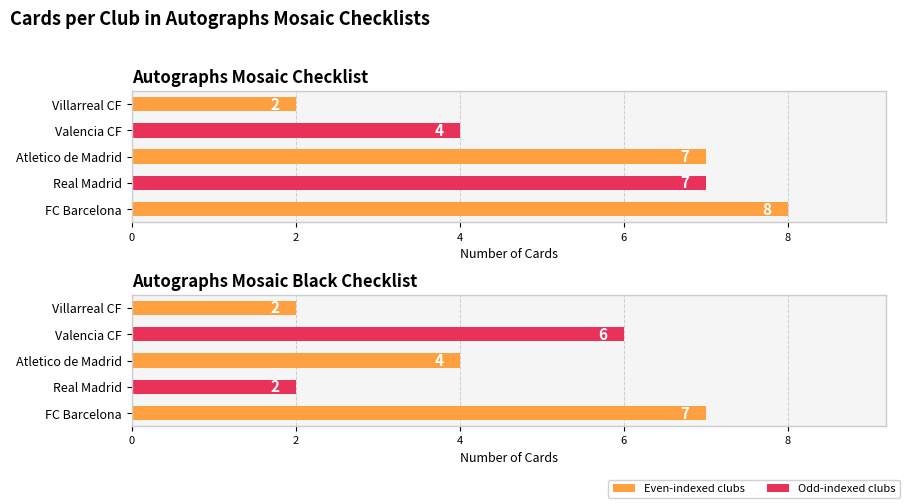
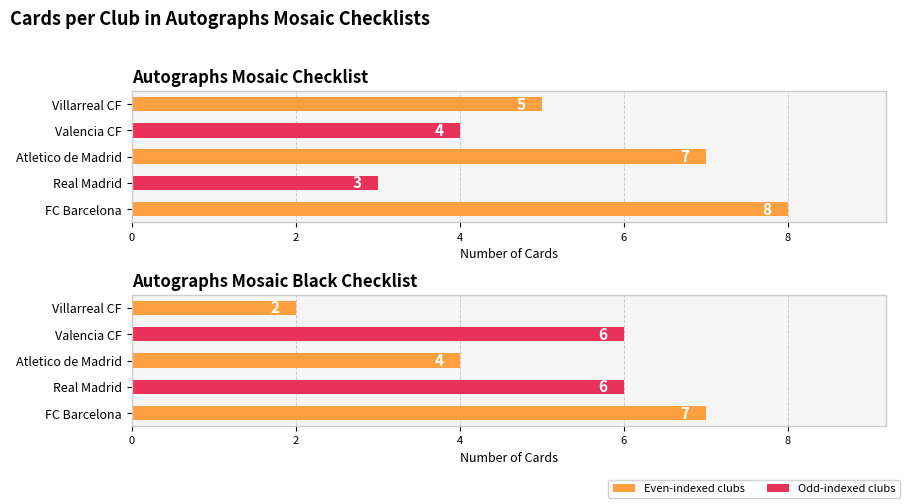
  {
    "Autographs Mosaic Checklist": {
-     "Villarreal CF": 2,
+     "Villarreal CF": 5,
      "Valencia CF": 4,
      "Atletico de Madrid": 7,
-     "Real Madrid": 7,
+     "Real Madrid": 3,
      "FC Barcelona": 8
    },
    "Autographs Mosaic Black Checklist": {
      "Villarreal CF": 2,
      "Valencia CF": 6,
      "Atletico de Madrid": 4,
-     "Real Madrid": 2,
+     "Real Madrid": 6,
      "FC Barcelona": 7
    }
  }
